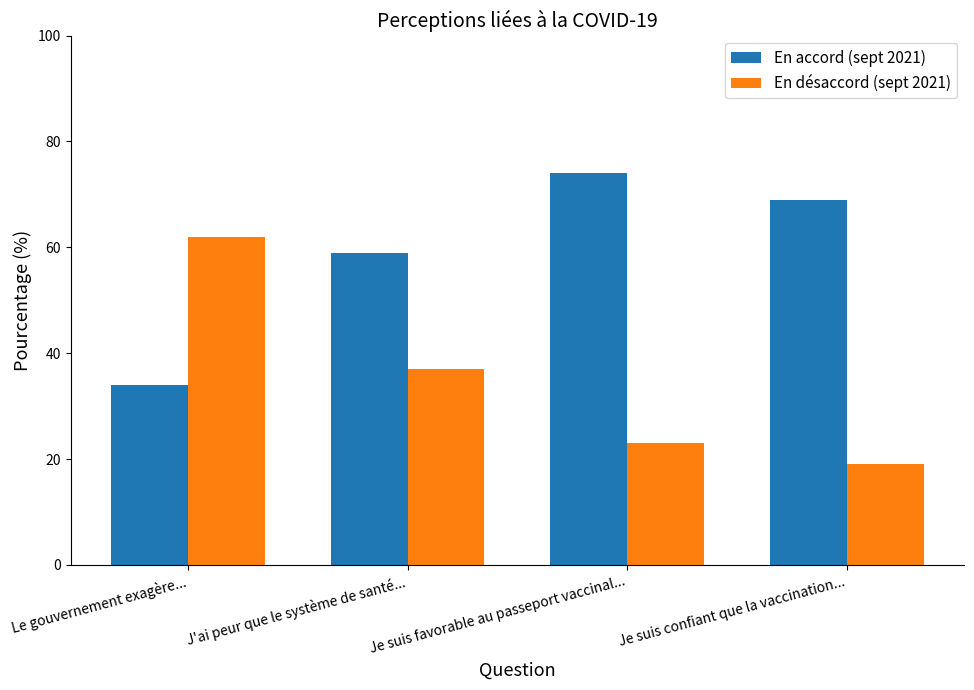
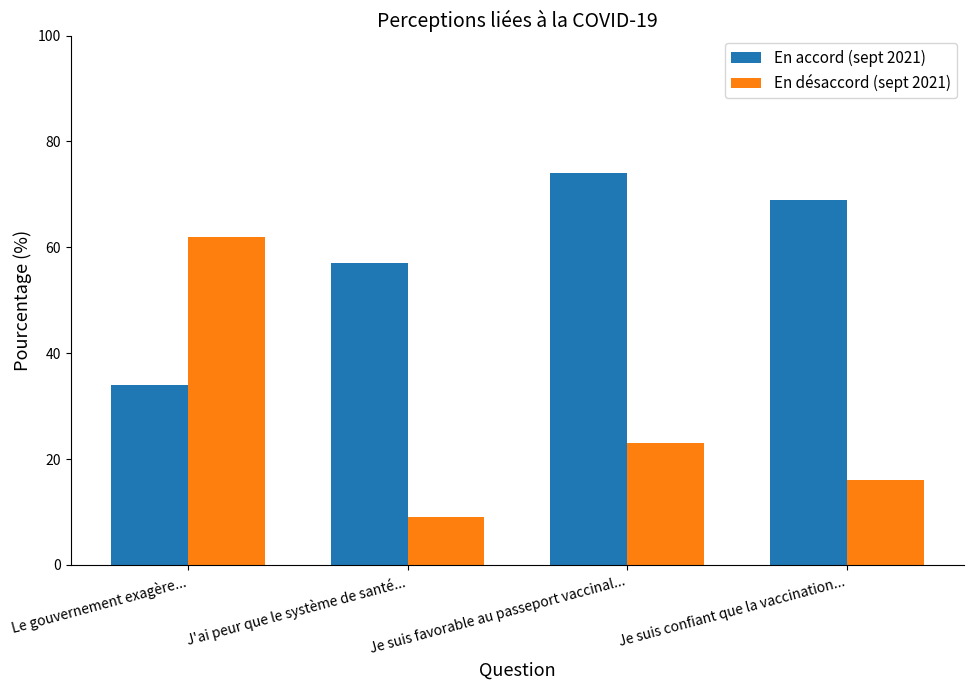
  {
    "En accord (sept 2021)": {
      "Le gouvernement exagère...": 34,
-     "J'ai peur que le système de santé...": 59,
+     "J'ai peur que le système de santé...": 57,
      "Je suis favorable au passeport vaccinal...": 74,
      "Je suis confiant que la vaccination...": 69
    },
    "En désaccord (sept 2021)": {
      "Le gouvernement exagère...": 62,
-     "J'ai peur que le système de santé...": 37,
+     "J'ai peur que le système de santé...": 9,
      "Je suis favorable au passeport vaccinal...": 23,
-     "Je suis confiant que la vaccination...": 19
+     "Je suis confiant que la vaccination...": 16
    }
  }
